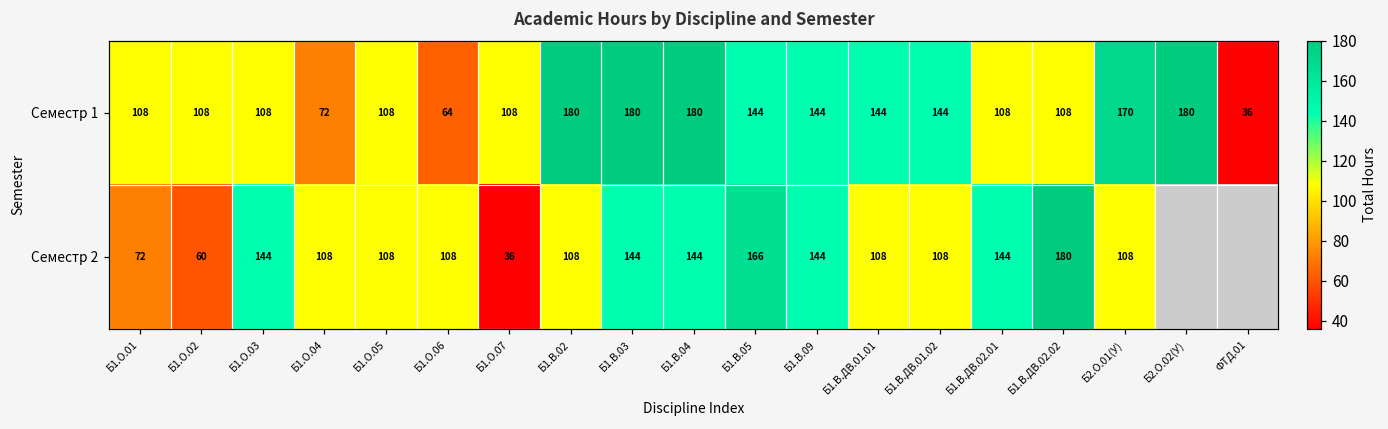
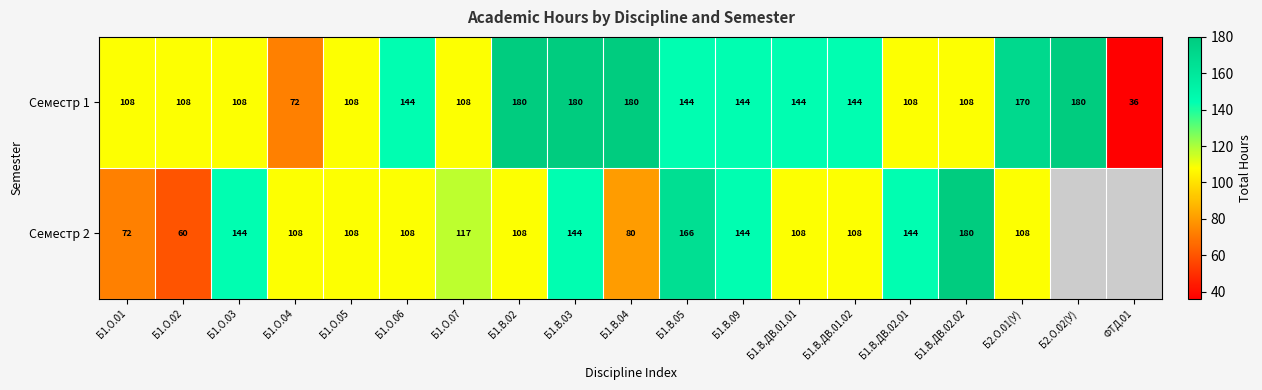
  {
    "Семестр 1": {
      "Б1.О.01": 108,
      "Б1.О.02": 108,
      "Б1.О.03": 108,
      "Б1.О.04": 72,
      "Б1.О.05": 108,
-     "Б1.О.06": 64,
+     "Б1.О.06": 144,
      "Б1.О.07": 108,
      "Б1.В.02": 180,
      "Б1.В.03": 180,
      "Б1.В.04": 180,
      "Б1.В.05": 144,
      "Б1.В.09": 144,
      "Б1.В.ДВ.01.01": 144,
      "Б1.В.ДВ.01.02": 144,
      "Б1.В.ДВ.02.01": 108,
      "Б1.В.ДВ.02.02": 108,
      "Б2.О.01(У)": 170,
      "Б2.О.02(У)": 180,
      "ФТД.01": 36
    },
    "Семестр 2": {
      "Б1.О.01": 72,
      "Б1.О.02": 60,
      "Б1.О.03": 144,
      "Б1.О.04": 108,
      "Б1.О.05": 108,
      "Б1.О.06": 108,
-     "Б1.О.07": 36,
+     "Б1.О.07": 117,
      "Б1.В.02": 108,
      "Б1.В.03": 144,
-     "Б1.В.04": 144,
+     "Б1.В.04": 80,
      "Б1.В.05": 166,
      "Б1.В.09": 144,
      "Б1.В.ДВ.01.01": 108,
      "Б1.В.ДВ.01.02": 108,
      "Б1.В.ДВ.02.01": 144,
      "Б1.В.ДВ.02.02": 180,
      "Б2.О.01(У)": 108
    }
  }
